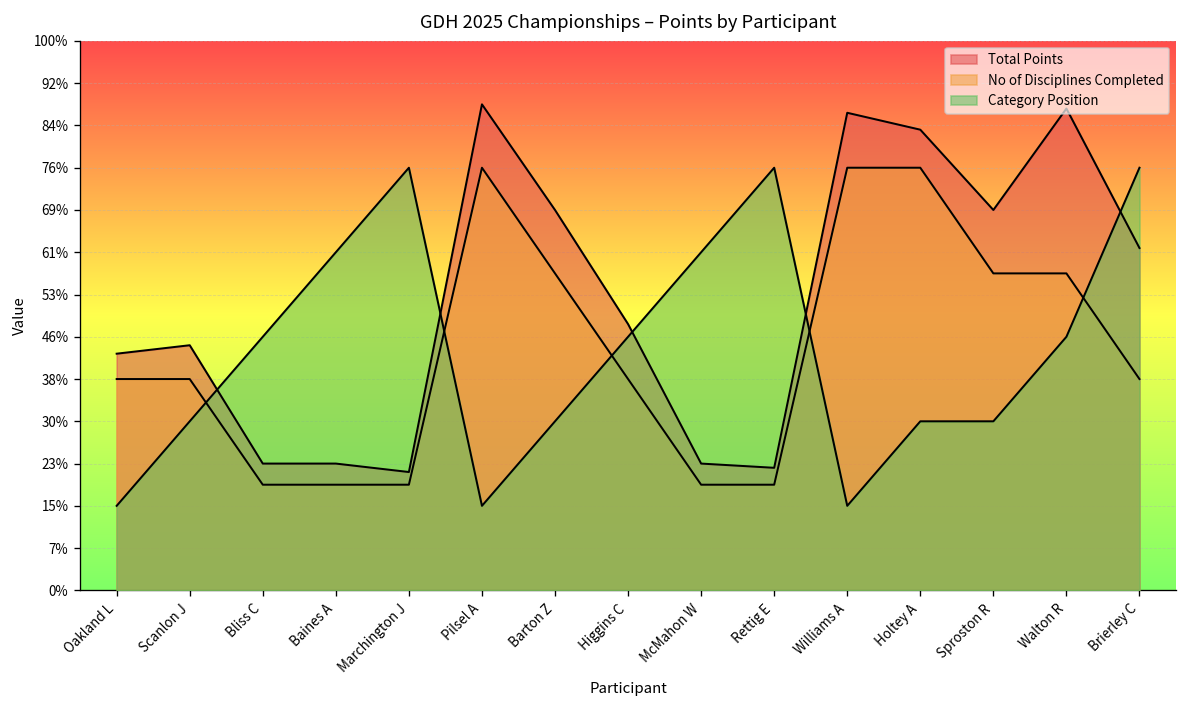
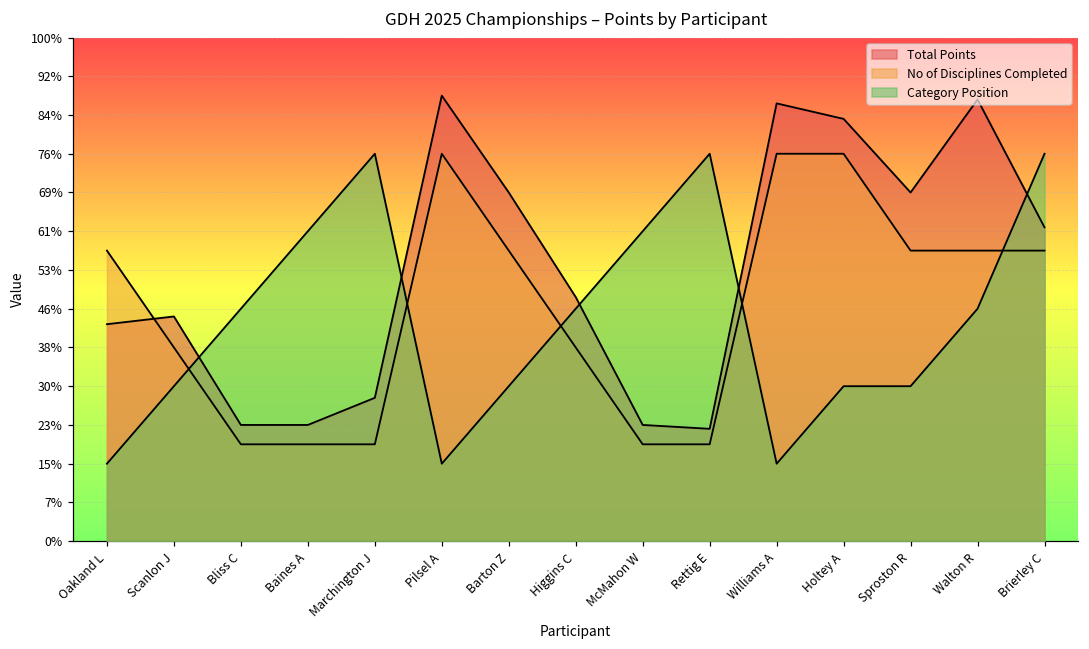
  {
    "Total Points": {
      "Oakland L": "43%",
      "Scanlon J": "45%",
      "Bliss C": "23%",
      "Baines A": "23%",
-     "Marchington J": "22%",
+     "Marchington J": "28%",
      "Pilsel A": "88%",
      "Barton Z": "69%",
      "Higgins C": "48%",
      "McMahon W": "23%",
      "Rettig E": "22%",
      "Williams A": "87%",
      "Holtey A": "84%",
      "Sproston R": "69%",
      "Brierley C": "62%"
    },
    "No of Disciplines Completed": {
-     "Oakland L": "38%",
+     "Oakland L": "58%",
      "Scanlon J": "38%",
      "Bliss C": "19%",
      "Baines A": "19%",
      "Marchington J": "19%",
      "Pilsel A": "77%",
      "Barton Z": "58%",
      "Higgins C": "38%",
      "McMahon W": "19%",
      "Rettig E": "19%",
      "Williams A": "77%",
      "Holtey A": "77%",
      "Sproston R": "58%",
      "Walton R": "58%",
-     "Brierley C": "38%"
+     "Brierley C": "58%"
    },
    "Category Position": {
      "Oakland L": "15%",
      "Scanlon J": "31%",
      "Bliss C": "46%",
      "Baines A": "62%",
      "Marchington J": "77%",
      "Pilsel A": "15%",
      "Barton Z": "31%",
      "Higgins C": "46%",
      "McMahon W": "62%",
      "Rettig E": "77%",
      "Williams A": "15%",
      "Holtey A": "31%",
      "Sproston R": "31%",
      "Walton R": "46%",
      "Brierley C": "77%"
    }
  }
